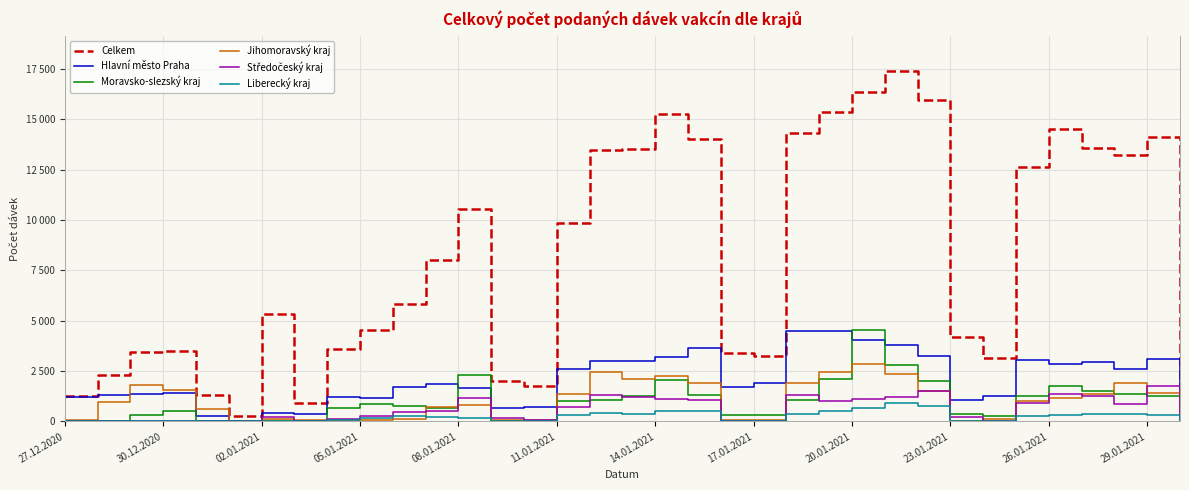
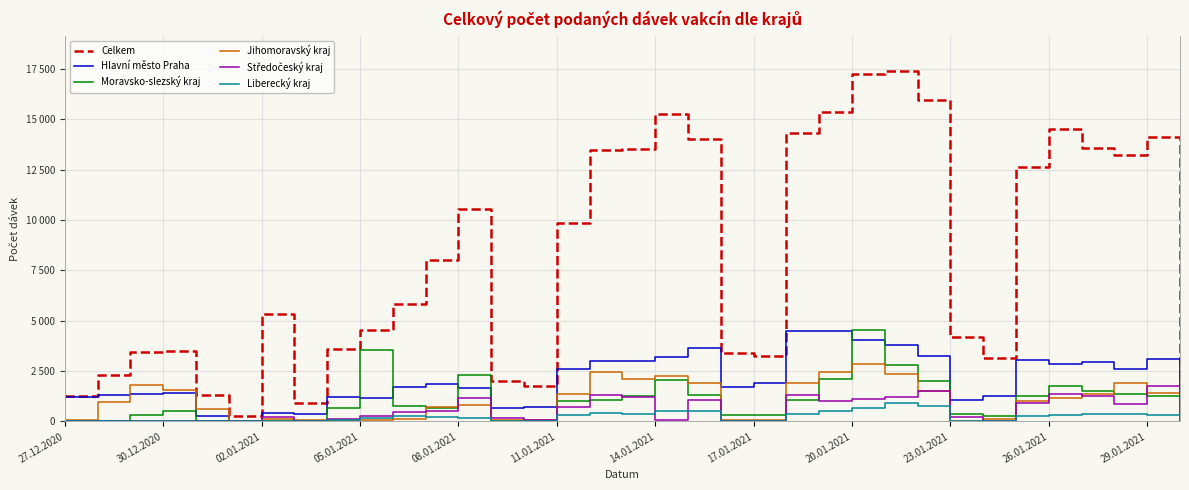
  {
    "Celkem": {
      "30.12.2020": 3500,
      "02.01.2021": 5300,
      "05.01.2021": 4500,
      "08.01.2021": 10600,
      "11.01.2021": 9900,
      "14.01.2021": 15300,
      "17.01.2021": 3300,
-     "20.01.2021": 16400,
+     "20.01.2021": 17300,
      "23.01.2021": 4200,
      "26.01.2021": 14500,
      "29.01.2021": 14100
    },
    "Hlavní město Praha": {
      "02.01.2021": 400,
      "05.01.2021": 1200,
      "08.01.2021": 1600,
      "11.01.2021": 2600,
      "14.01.2021": 3200,
      "17.01.2021": 1900,
      "20.01.2021": 4100,
      "23.01.2021": 1100,
      "26.01.2021": 2900,
      "29.01.2021": 3100
    },
    "Moravsko-slezský kraj": {
      "30.12.2020": 500,
-     "05.01.2021": 900,
+     "05.01.2021": 3600,
      "08.01.2021": 2300,
      "11.01.2021": 1000,
      "14.01.2021": 2100,
      "17.01.2021": 300,
      "20.01.2021": 4600,
      "23.01.2021": 400,
      "26.01.2021": 1800,
      "29.01.2021": 1300
    },
    "Jihomoravský kraj": {
      "08.01.2021": 800,
      "11.01.2021": 1400,
      "14.01.2021": 2300,
      "20.01.2021": 2800,
      "26.01.2021": 1100,
      "29.01.2021": 1400
    },
    "Středočeský kraj": {
      "08.01.2021": 1200,
      "11.01.2021": 700,
-     "14.01.2021": 1100,
+     "14.01.2021": 100,
      "20.01.2021": 1100,
      "23.01.2021": 200,
      "26.01.2021": 1300,
      "29.01.2021": 1700
    },
    "Liberecký kraj": {
      "08.01.2021": 200,
      "11.01.2021": 300,
      "14.01.2021": 500,
      "20.01.2021": 700,
      "26.01.2021": 300,
      "29.01.2021": 300
    }
  }
